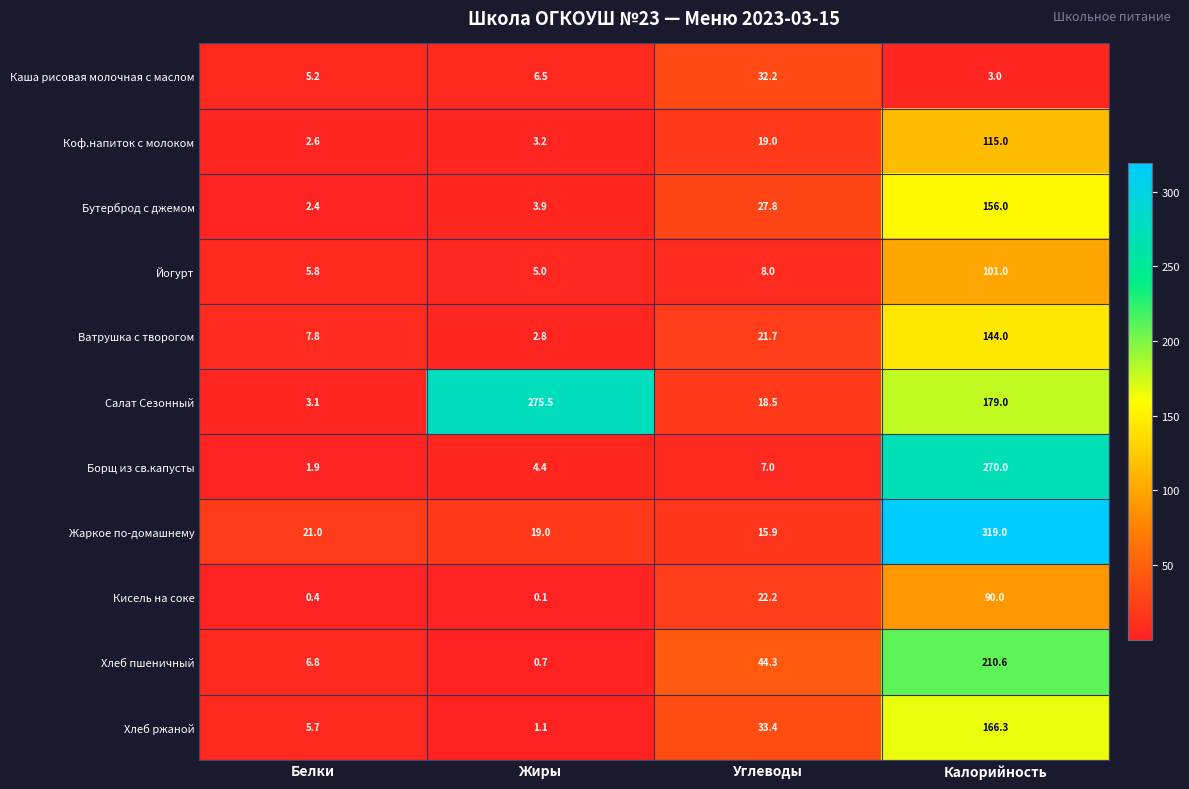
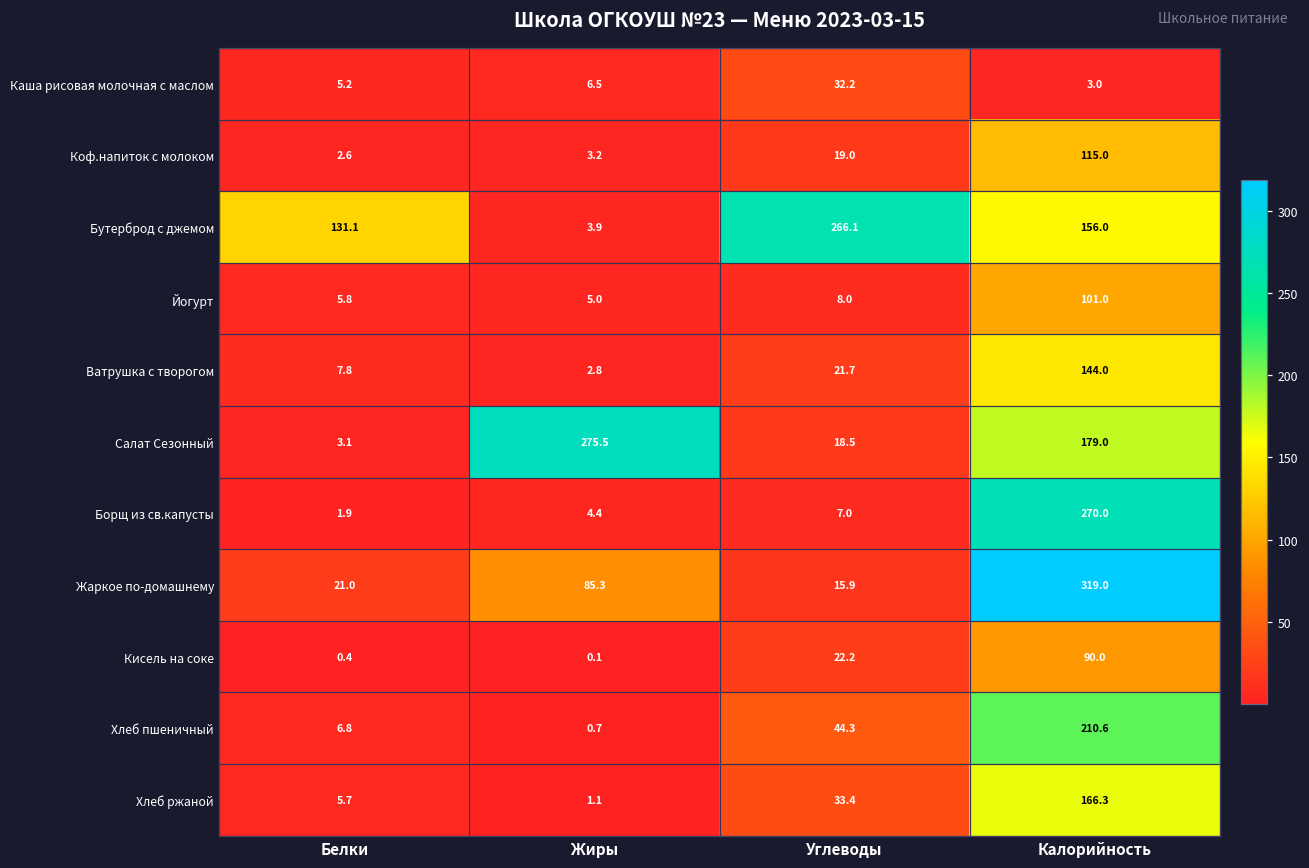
  {
    "Каша рисовая молочная с маслом": {
      "Белки": 5.2,
      "Жиры": 6.5,
      "Углеводы": 32.2,
      "Калорийность": 3.0
    },
    "Коф.напиток с молоком": {
      "Белки": 2.6,
      "Жиры": 3.2,
      "Углеводы": 19.0,
      "Калорийность": 115.0
    },
    "Бутерброд с джемом": {
-     "Белки": 2.4,
+     "Белки": 131.1,
      "Жиры": 3.9,
-     "Углеводы": 27.8,
+     "Углеводы": 266.1,
      "Калорийность": 156.0
    },
    "Йогурт": {
      "Белки": 5.8,
      "Жиры": 5.0,
      "Углеводы": 8.0,
      "Калорийность": 101.0
    },
    "Ватрушка с творогом": {
      "Белки": 7.8,
      "Жиры": 2.8,
      "Углеводы": 21.7,
      "Калорийность": 144.0
    },
    "Салат Сезонный": {
      "Белки": 3.1,
      "Жиры": 275.5,
      "Углеводы": 18.5,
      "Калорийность": 179.0
    },
    "Борщ из св.капусты": {
      "Белки": 1.9,
      "Жиры": 4.4,
      "Углеводы": 7.0,
      "Калорийность": 270.0
    },
    "Жаркое по-домашнему": {
      "Белки": 21.0,
-     "Жиры": 19.0,
+     "Жиры": 85.3,
      "Углеводы": 15.9,
      "Калорийность": 319.0
    },
    "Кисель на соке": {
      "Белки": 0.4,
      "Жиры": 0.1,
      "Углеводы": 22.2,
      "Калорийность": 90.0
    },
    "Хлеб пшеничный": {
      "Белки": 6.8,
      "Жиры": 0.7,
      "Углеводы": 44.3,
      "Калорийность": 210.6
    },
    "Хлеб ржаной": {
      "Белки": 5.7,
      "Жиры": 1.1,
      "Углеводы": 33.4,
      "Калорийность": 166.3
    }
  }
